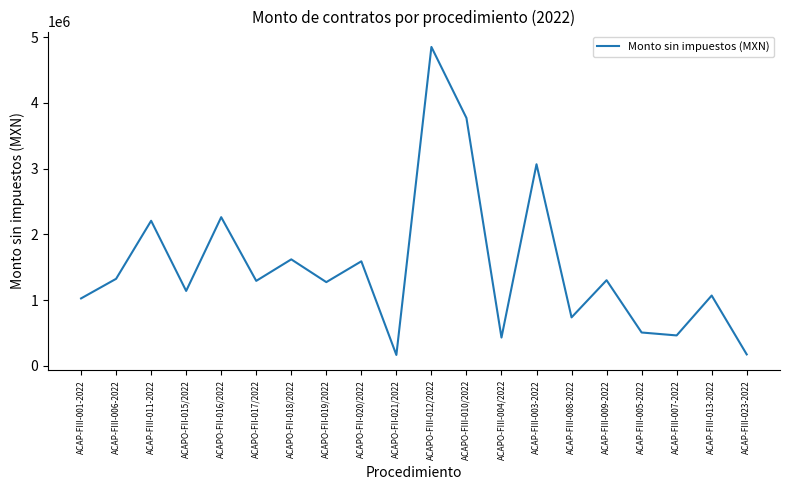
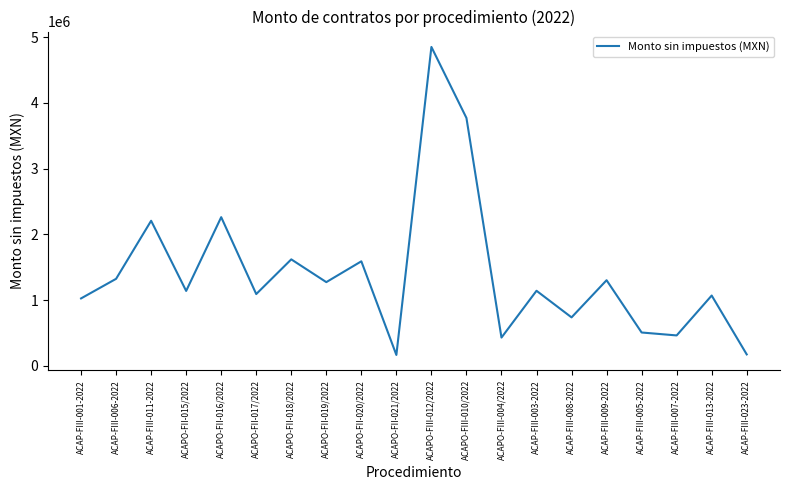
  {
    "ACAP-FIII-001-2022": 1000000,
    "ACAP-FIII-006-2022": 1300000,
    "ACAP-FIII-011-2022": 2200000,
    "ACAPO-FII-015/2022": 1100000,
    "ACAPO-FII-016/2022": 2300000,
-   "ACAPO-FII-017/2022": 1300000,
+   "ACAPO-FII-017/2022": 1100000,
    "ACAPO-FII-018/2022": 1600000,
    "ACAPO-FII-019/2022": 1300000,
    "ACAPO-FII-020/2022": 1600000,
    "ACAPO-FII-021/2022": 200000,
    "ACAPO-FIII-012/2022": 4800000,
    "ACAPO-FIII-010/2022": 3800000,
    "ACAPO-FIII-004/2022": 400000,
-   "ACAP-FIII-003-2022": 3100000,
+   "ACAP-FIII-003-2022": 1100000,
    "ACAP-FIII-008-2022": 700000,
    "ACAP-FIII-009-2022": 1300000,
    "ACAP-FIII-005-2022": 500000,
    "ACAP-FIII-007-2022": 500000,
    "ACAP-FIII-013-2022": 1100000,
    "ACAP-FIII-023-2022": 200000
  }
